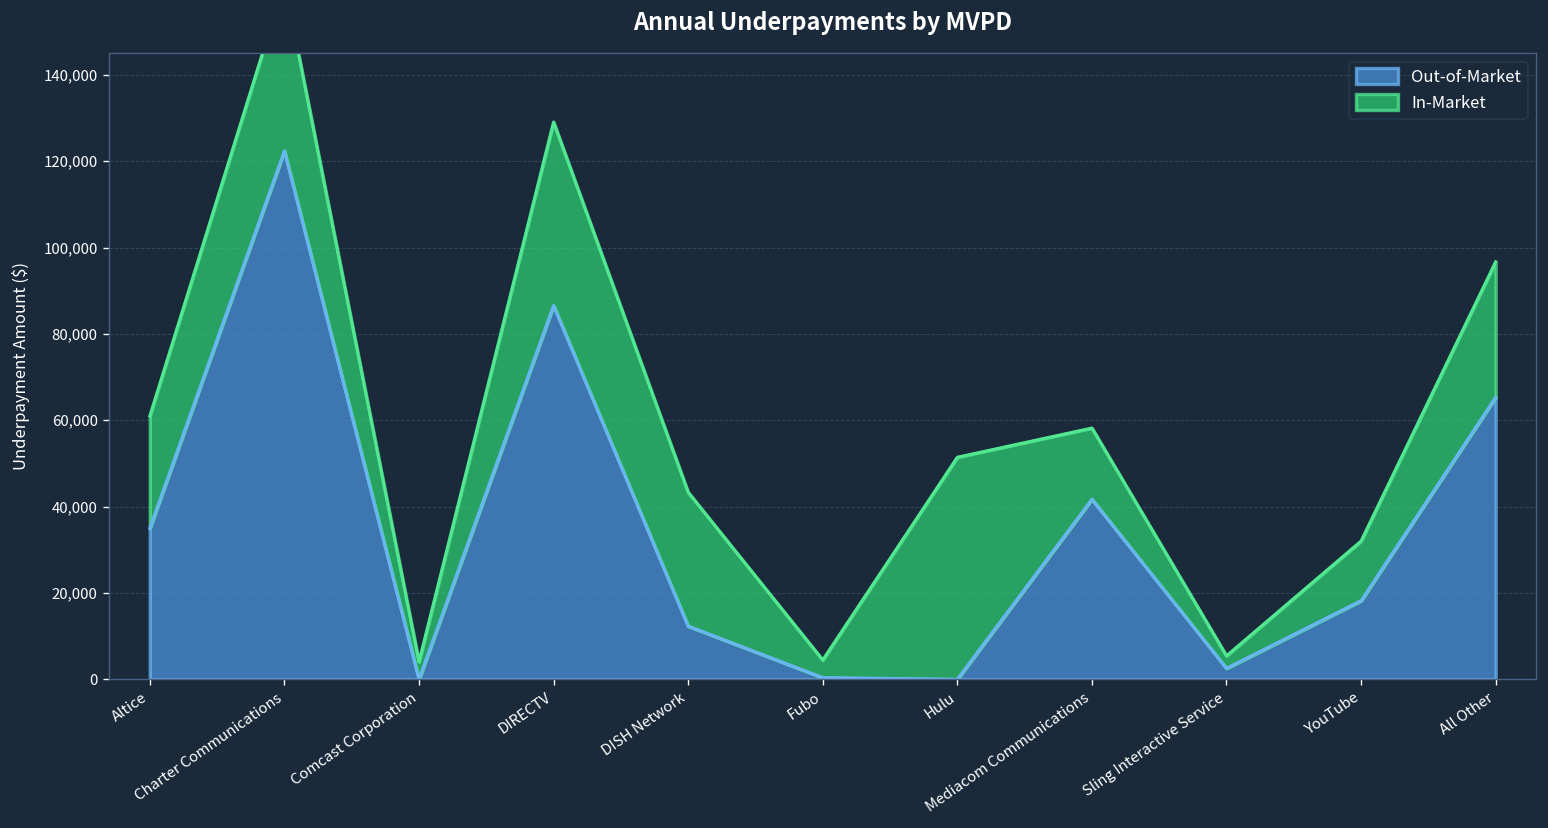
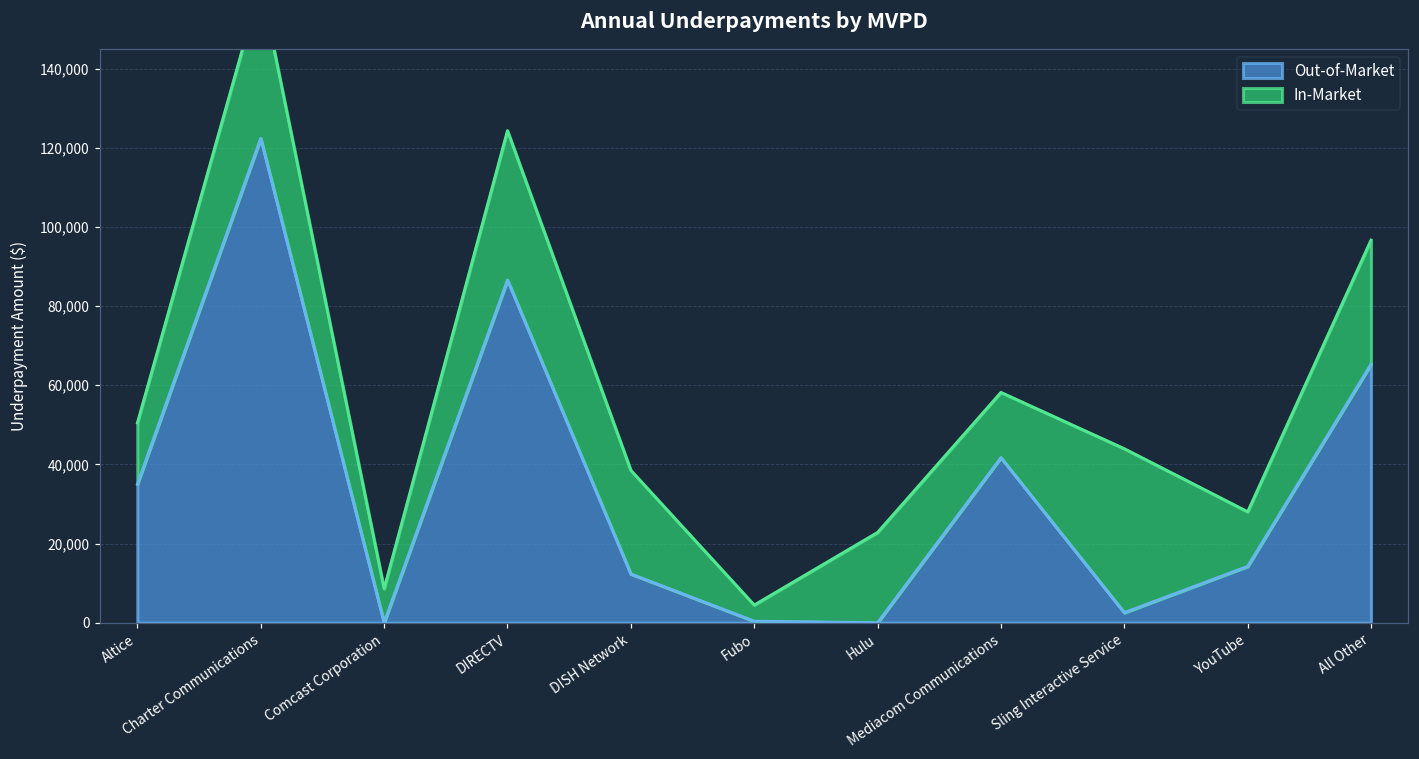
  {
    "Out-of-Market": {
      "Altice": "35,000",
      "Charter Communications": "122,000",
      "Comcast Corporation": "0",
      "DIRECTV": "87,000",
      "DISH Network": "12,000",
      "Fubo": "0",
      "Hulu": "0",
      "Mediacom Communications": "42,000",
      "Sling Interactive Service": "3,000",
-     "YouTube": "18,000",
+     "YouTube": "14,000",
      "All Other": "65,000"
    },
    "In-Market": {
-     "Altice": "26,000",
-     "Comcast Corporation": "4,000",
-     "DIRECTV": "42,000",
-     "DISH Network": "31,000",
+     "Altice": "16,000",
+     "Comcast Corporation": "9,000",
+     "DIRECTV": "38,000",
+     "DISH Network": "26,000",
      "Fubo": "4,000",
-     "Hulu": "51,000",
+     "Hulu": "23,000",
      "Mediacom Communications": "16,000",
-     "Sling Interactive Service": "3,000",
+     "Sling Interactive Service": "41,000",
      "YouTube": "14,000",
      "All Other": "31,000"
    }
  }
